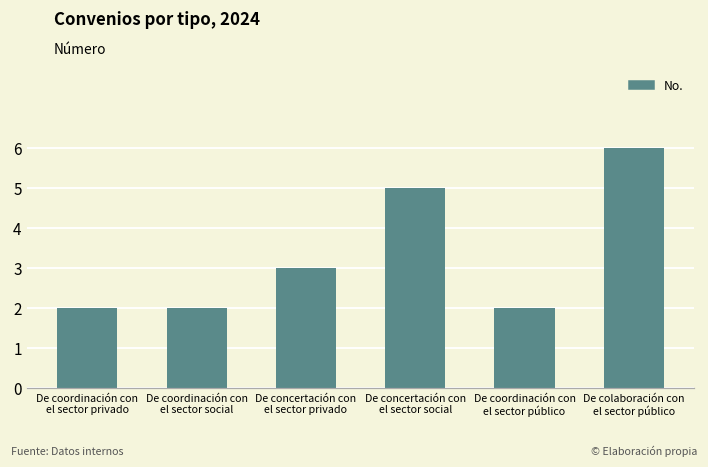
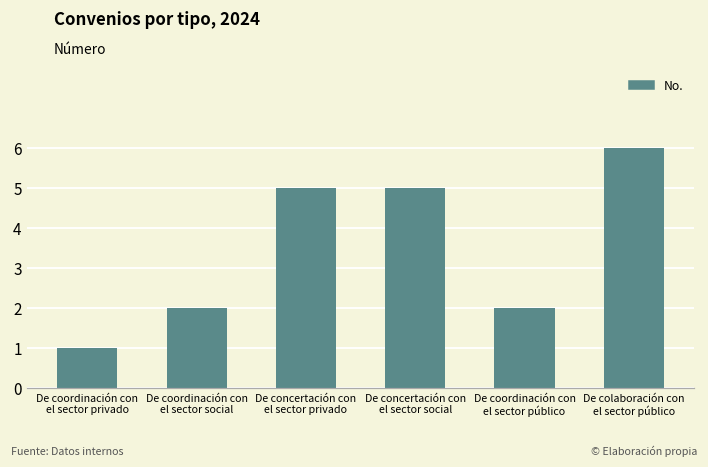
  {
-   "De coordinación con el sector privado": 2,
+   "De coordinación con el sector privado": 1,
    "De coordinación con el sector social": 2,
-   "De concertación con el sector privado": 3,
+   "De concertación con el sector privado": 5,
    "De concertación con el sector social": 5,
    "De coordinación con el sector público": 2,
    "De colaboración con el sector público": 6
  }
